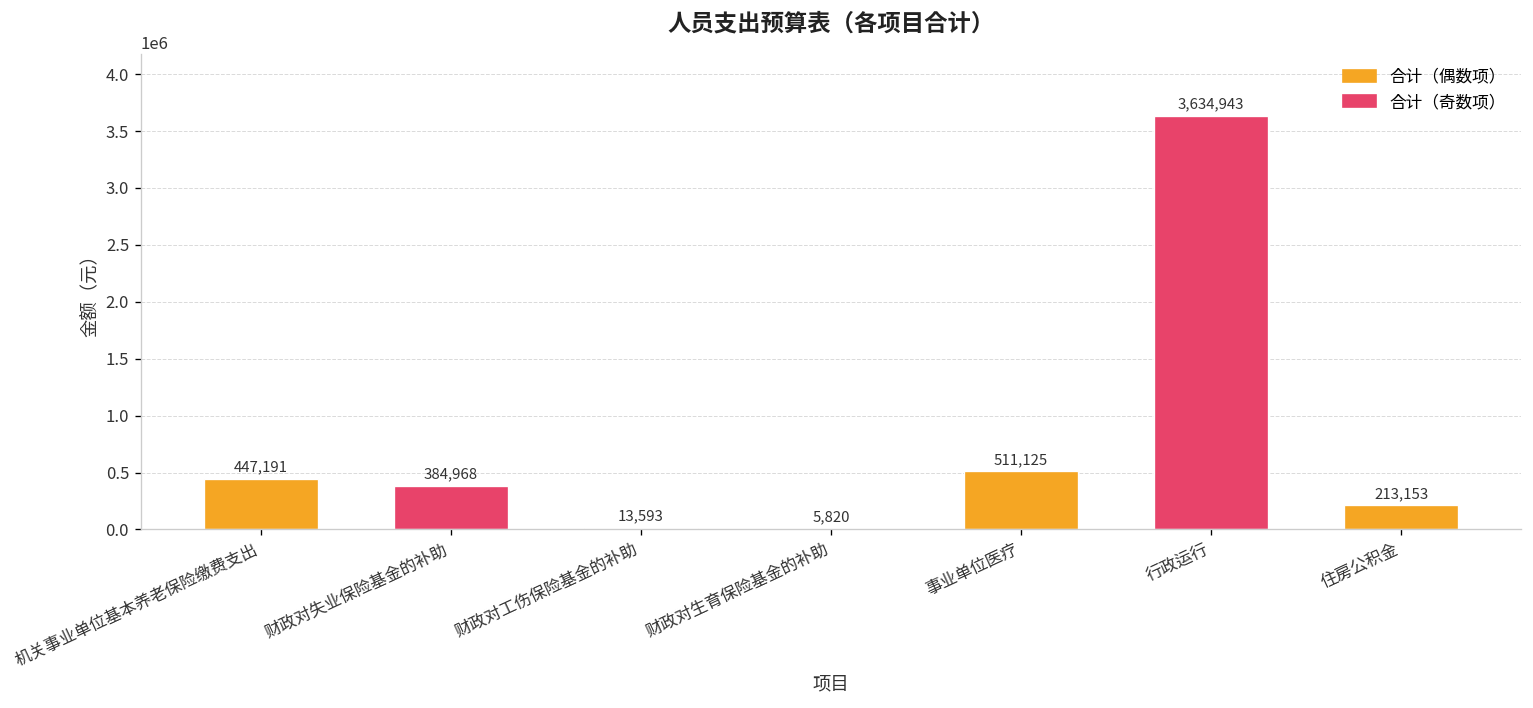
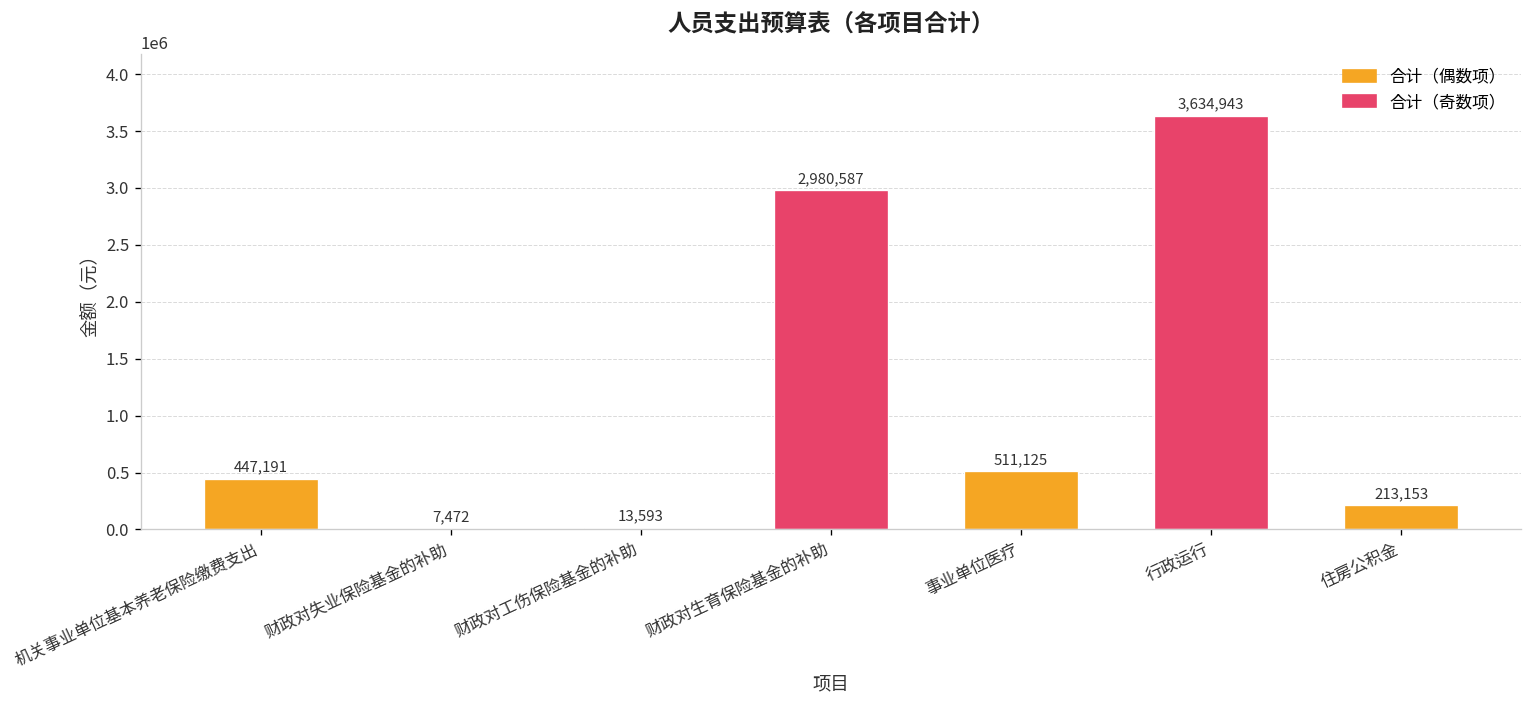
  {
    "机关事业单位基本养老保险缴费支出": "447,191",
-   "财政对失业保险基金的补助": "384,968",
+   "财政对失业保险基金的补助": "7,472",
    "财政对工伤保险基金的补助": "13,593",
-   "财政对生育保险基金的补助": "5,820",
+   "财政对生育保险基金的补助": "2,980,587",
    "事业单位医疗": "511,125",
    "行政运行": "3,634,943",
    "住房公积金": "213,153"
  }
